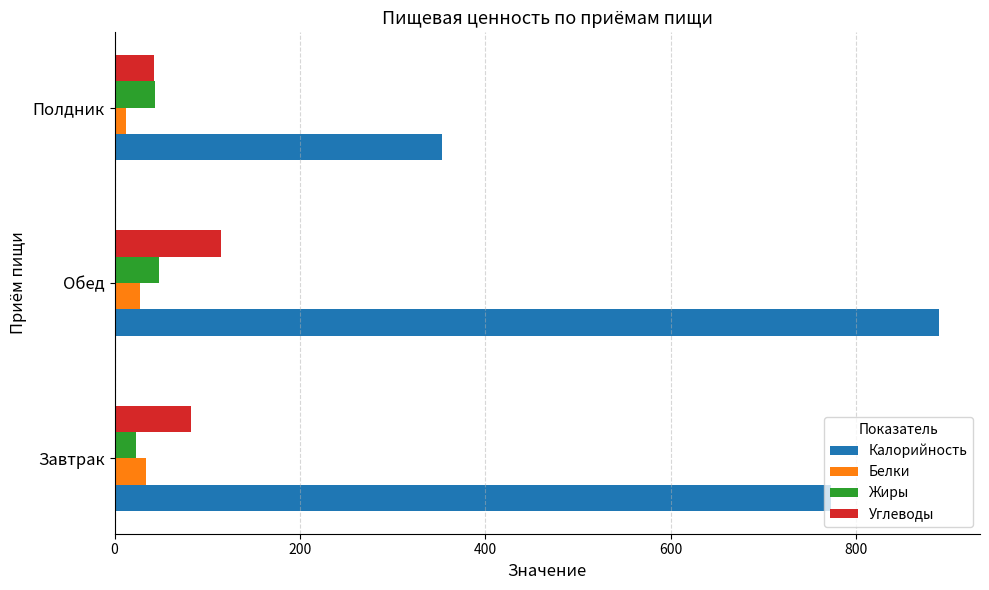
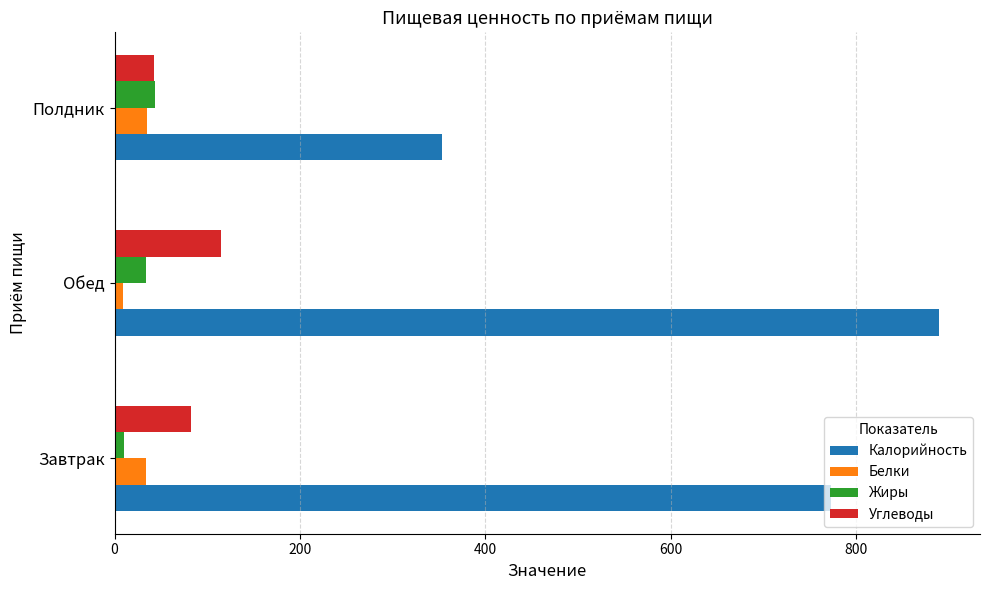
  {
    "Калорийность": {
      "Полдник": 350,
      "Обед": 890
    },
    "Белки": {
-     "Полдник": 10,
-     "Обед": 30,
+     "Полдник": 40,
+     "Обед": 10,
      "Завтрак": 30
    },
    "Жиры": {
      "Полдник": 40,
-     "Обед": 50,
-     "Завтрак": 20
+     "Обед": 30,
+     "Завтрак": 10
    },
    "Углеводы": {
      "Полдник": 40,
      "Обед": 120,
      "Завтрак": 80
    }
  }
